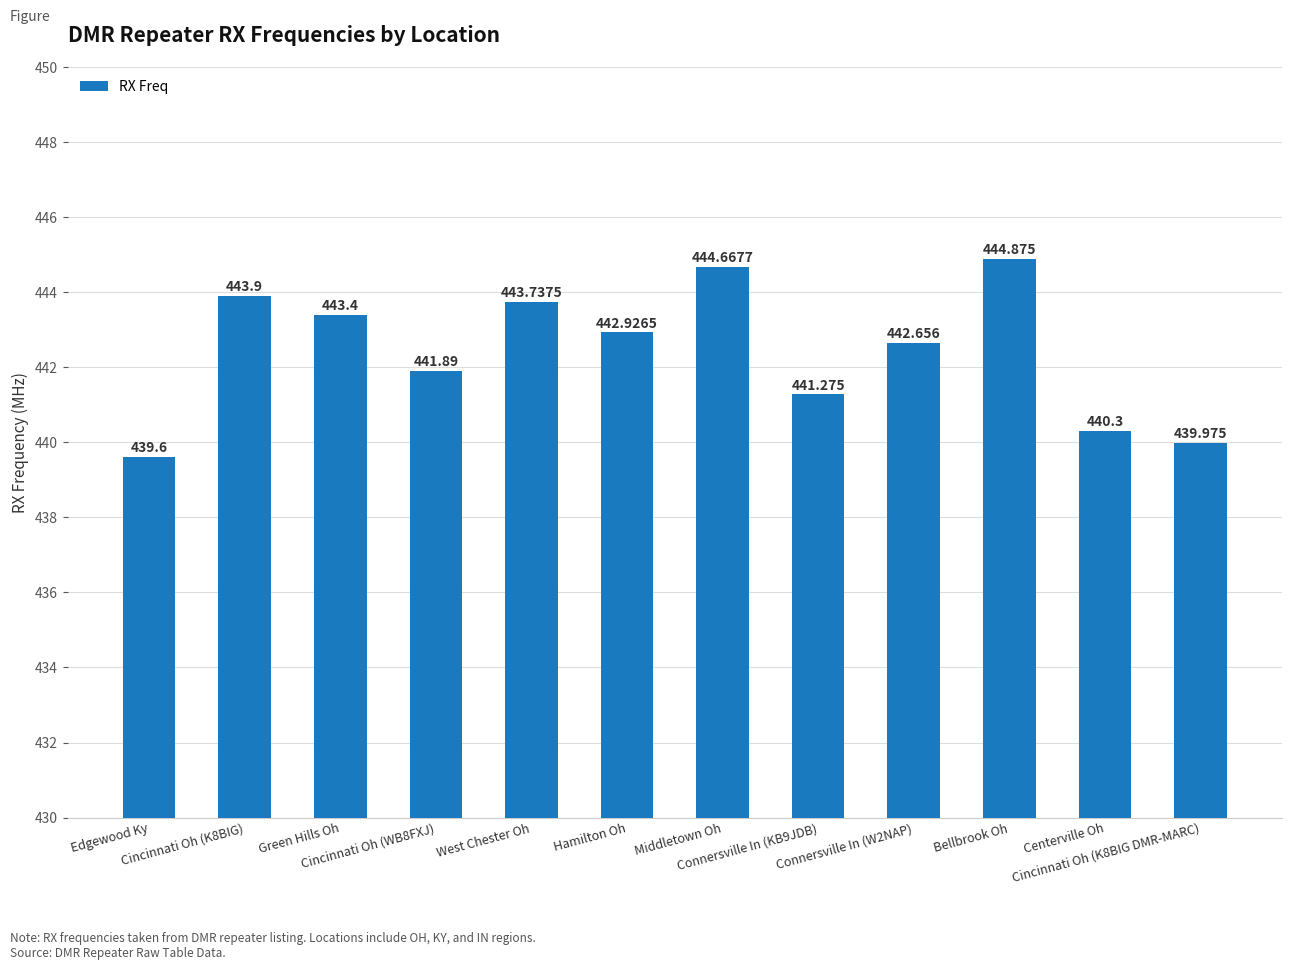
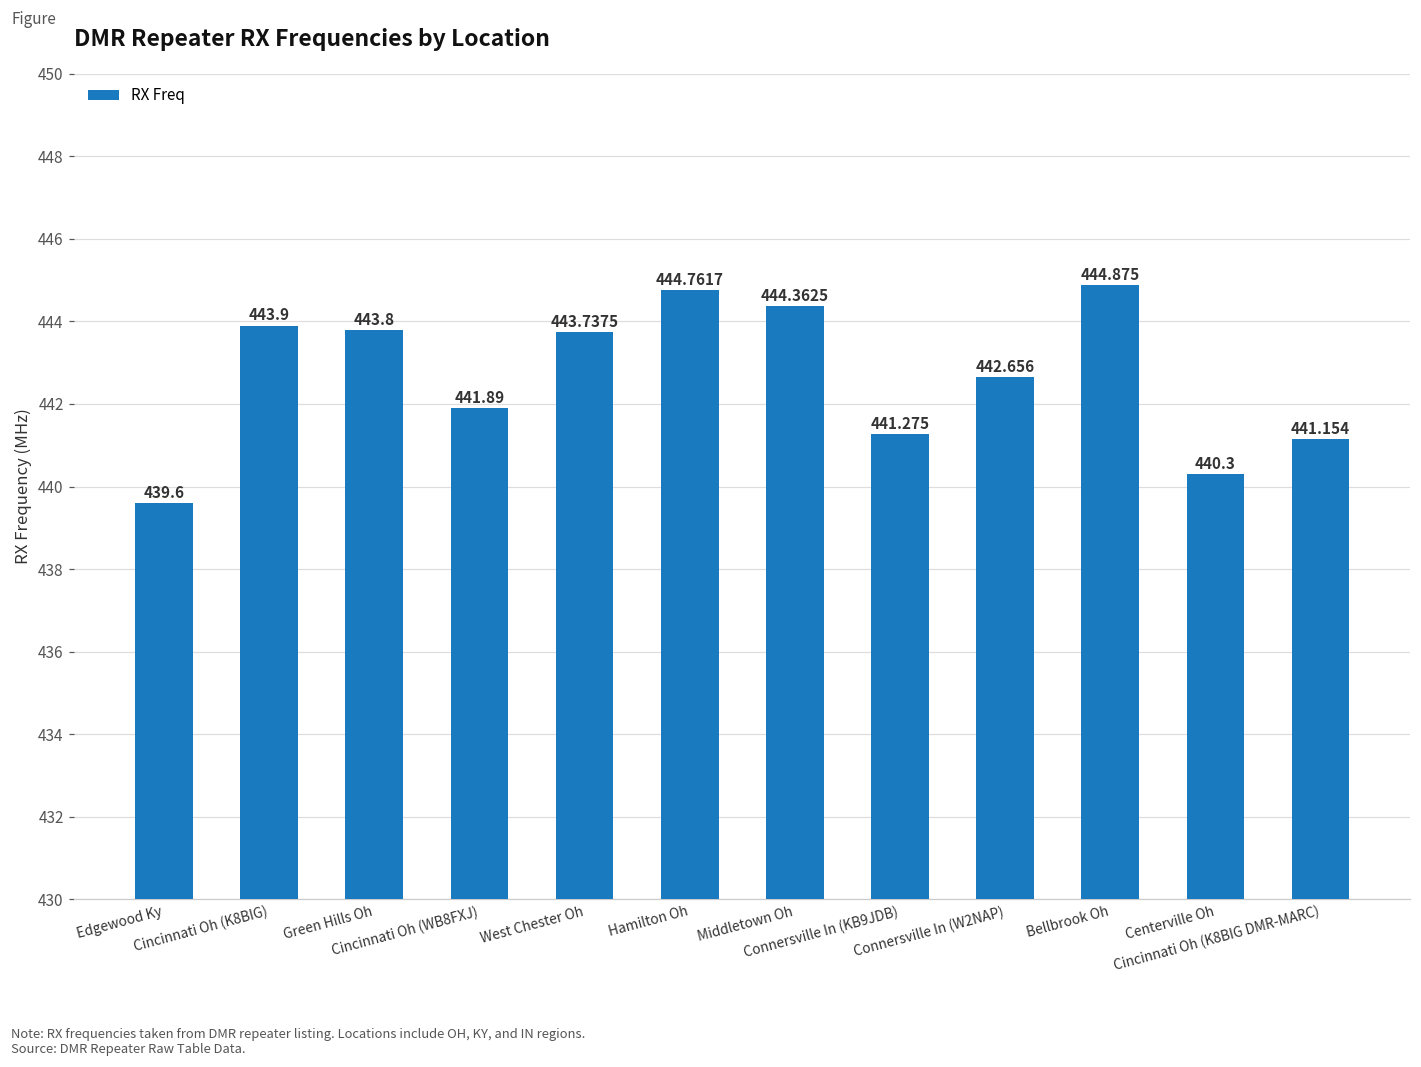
  {
    "Edgewood Ky": 439.6,
    "Cincinnati Oh (K8BIG)": 443.9,
-   "Green Hills Oh": 443.4,
+   "Green Hills Oh": 443.8,
    "Cincinnati Oh (WB8FXJ)": 441.89,
    "West Chester Oh": 443.7375,
-   "Hamilton Oh": 442.9265,
-   "Middletown Oh": 444.6677,
+   "Hamilton Oh": 444.7617,
+   "Middletown Oh": 444.3625,
    "Connersville In (KB9JDB)": 441.275,
    "Connersville In (W2NAP)": 442.656,
    "Bellbrook Oh": 444.875,
    "Centerville Oh": 440.3,
-   "Cincinnati Oh (K8BIG DMR-MARC)": 439.975
+   "Cincinnati Oh (K8BIG DMR-MARC)": 441.154
  }
